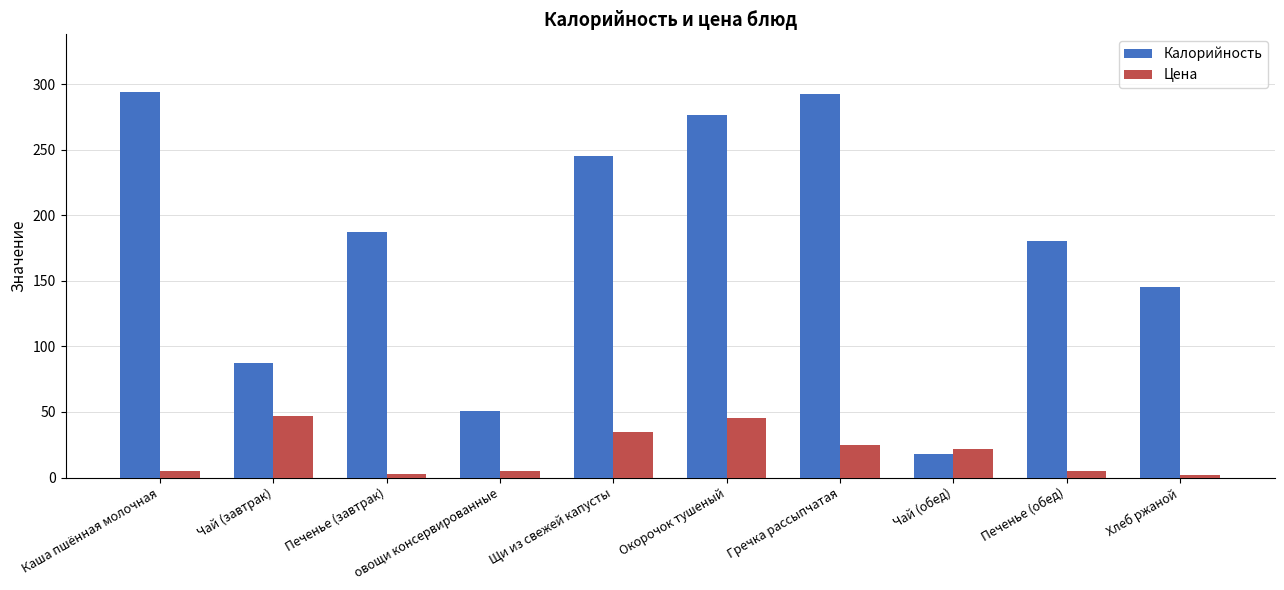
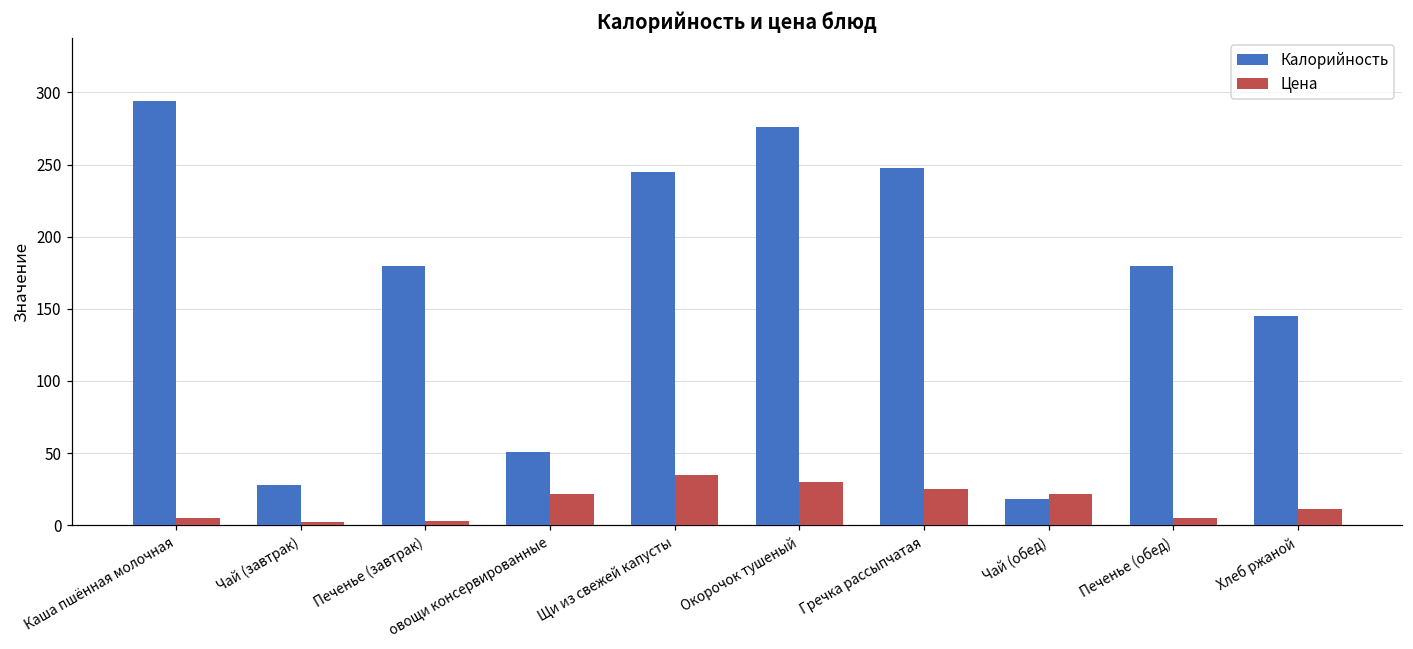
  {
    "Калорийность": {
      "Каша пшённая молочная": 294,
-     "Чай (завтрак)": 87,
-     "Печенье (завтрак)": 187,
+     "Чай (завтрак)": 28,
+     "Печенье (завтрак)": 180,
      "овощи консервированные": 51,
      "Щи из свежей капусты": 245,
      "Окорочок тушеный": 276,
-     "Гречка рассыпчатая": 293,
+     "Гречка рассыпчатая": 248,
      "Чай (обед)": 18,
      "Печенье (обед)": 180,
      "Хлеб ржаной": 145
    },
    "Цена": {
      "Каша пшённая молочная": 5,
-     "Чай (завтрак)": 47,
+     "Чай (завтрак)": 2,
      "Печенье (завтрак)": 3,
-     "овощи консервированные": 5,
+     "овощи консервированные": 22,
      "Щи из свежей капусты": 35,
-     "Окорочок тушеный": 45,
+     "Окорочок тушеный": 30,
      "Гречка рассыпчатая": 25,
      "Чай (обед)": 22,
      "Печенье (обед)": 5,
-     "Хлеб ржаной": 2
+     "Хлеб ржаной": 11
    }
  }
